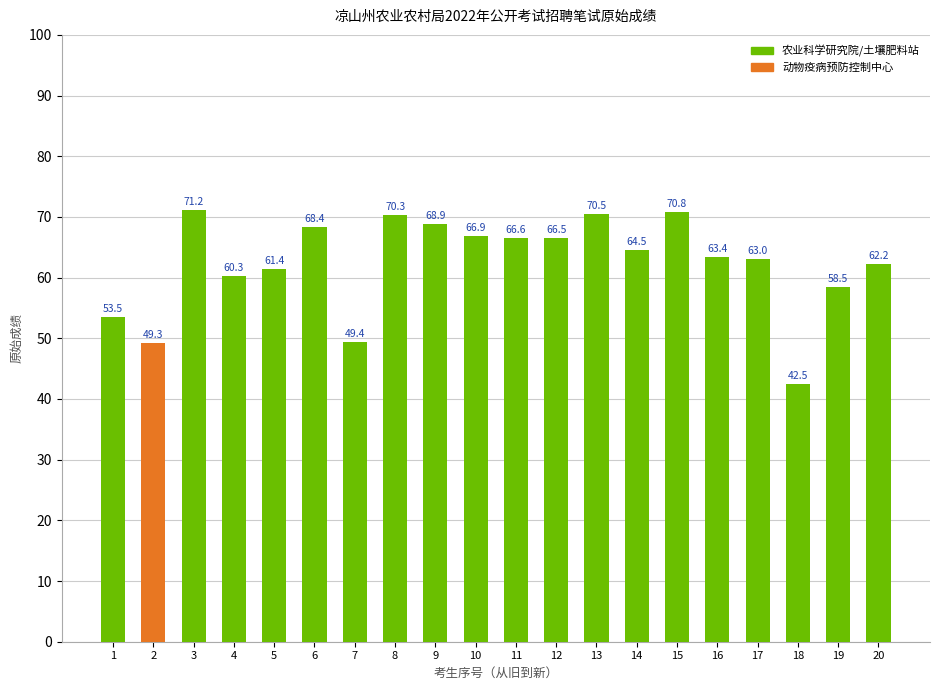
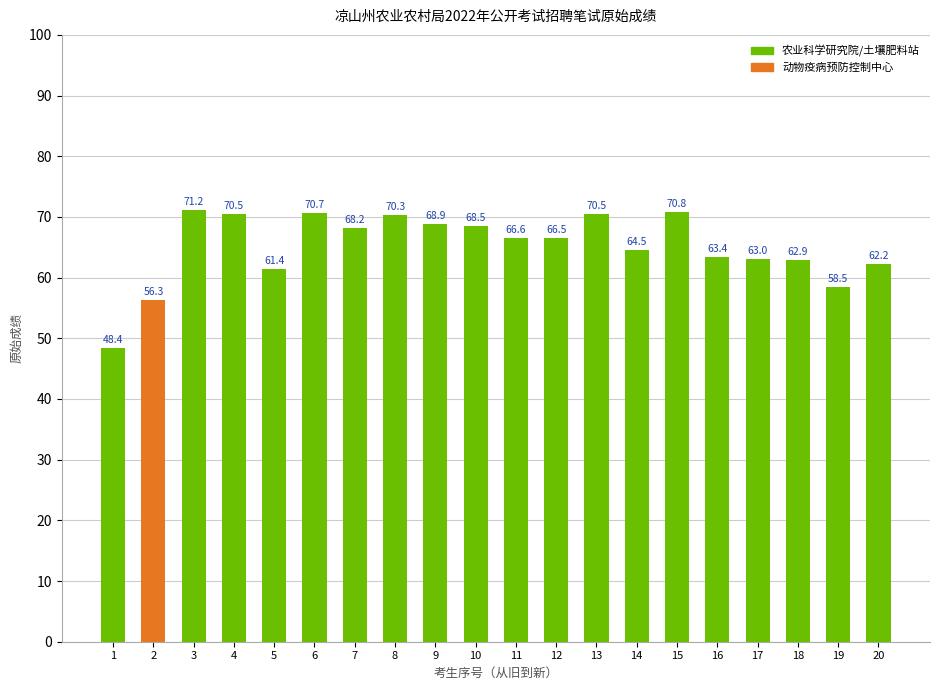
  {
-   "1": 53.5,
-   "2": 49.3,
+   "1": 48.4,
+   "2": 56.3,
    "3": 71.2,
-   "4": 60.3,
+   "4": 70.5,
    "5": 61.4,
-   "6": 68.4,
-   "7": 49.4,
+   "6": 70.7,
+   "7": 68.2,
    "8": 70.3,
    "9": 68.9,
-   "10": 66.9,
+   "10": 68.5,
    "11": 66.6,
    "12": 66.5,
    "13": 70.5,
    "14": 64.5,
    "15": 70.8,
    "16": 63.4,
    "17": 63.0,
-   "18": 42.5,
+   "18": 62.9,
    "19": 58.5,
    "20": 62.2
  }
